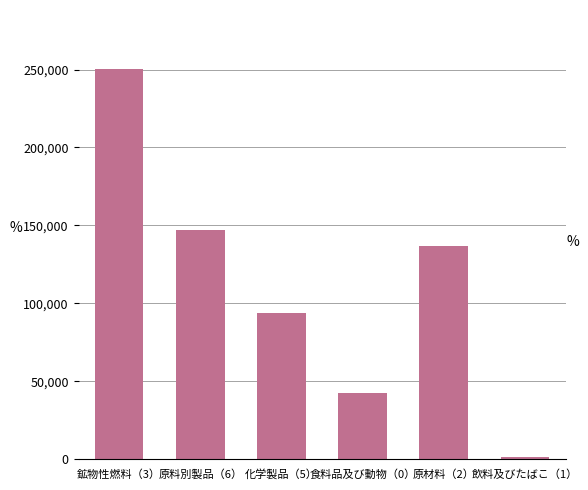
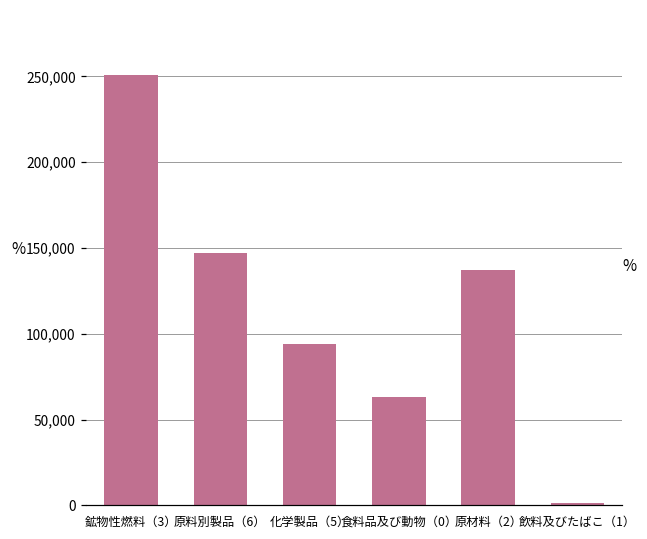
  {
    "鉱物性燃料（3）": "251,000",
    "原料別製品（6）": "147,000",
    "化学製品（5）": "94,000",
-   "食料品及び動物（0）": "43,000",
+   "食料品及び動物（0）": "63,000",
    "原材料（2）": "137,000",
    "飲料及びたばこ（1）": "2,000"
  }
